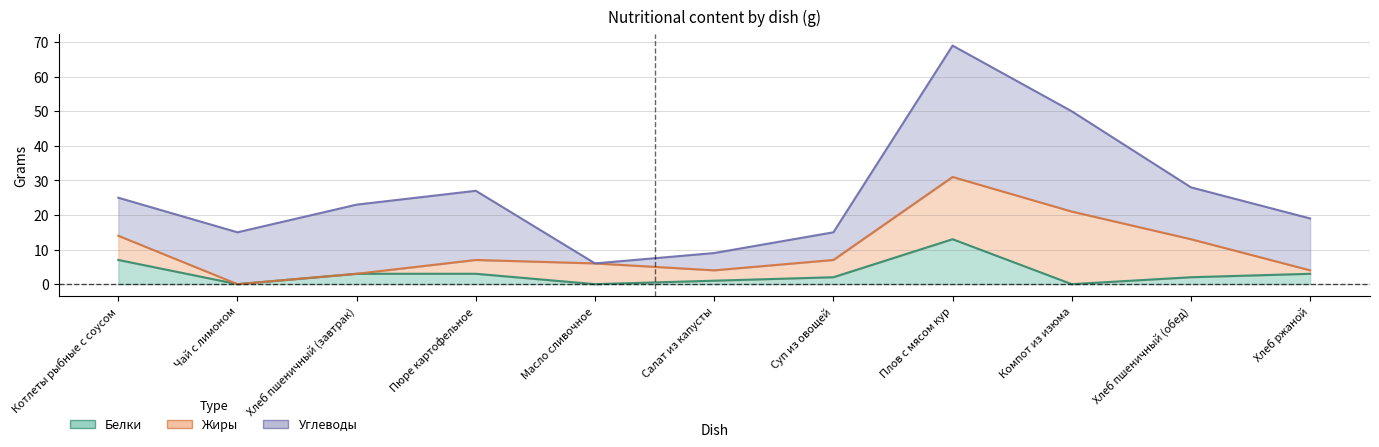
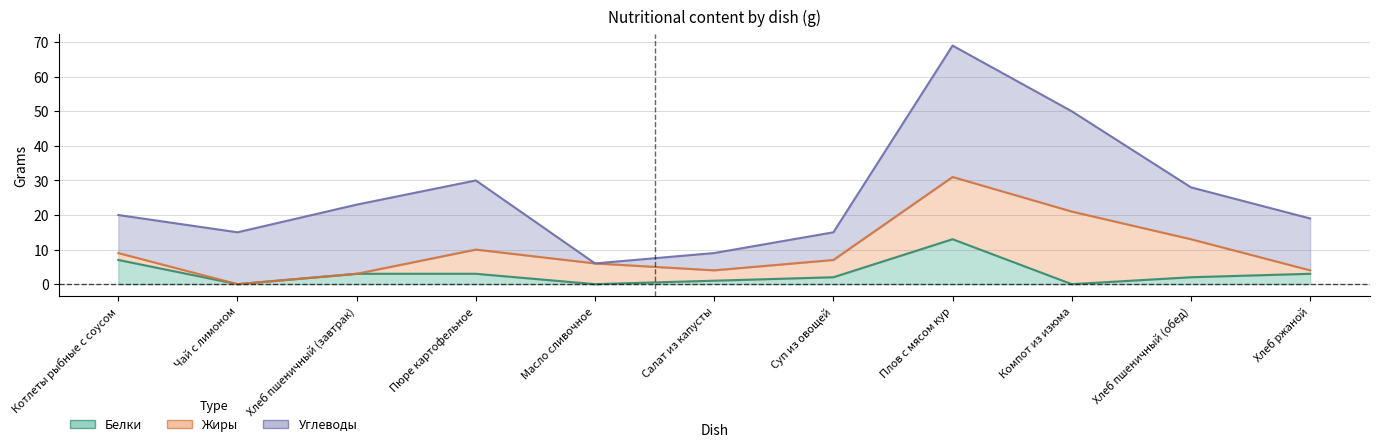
  {
    "Жиры": {
-     "Котлеты рыбные с соусом": 7,
-     "Пюре картофельное": 4,
+     "Котлеты рыбные с соусом": 2,
+     "Пюре картофельное": 7,
      "Салат из капусты": 3,
      "Суп из овощей": 5,
      "Плов с мясом кур": 18,
      "Компот из изюма": 21,
      "Хлеб пшеничный (обед)": 11,
      "Хлеб ржаной": 1
    }
  }
